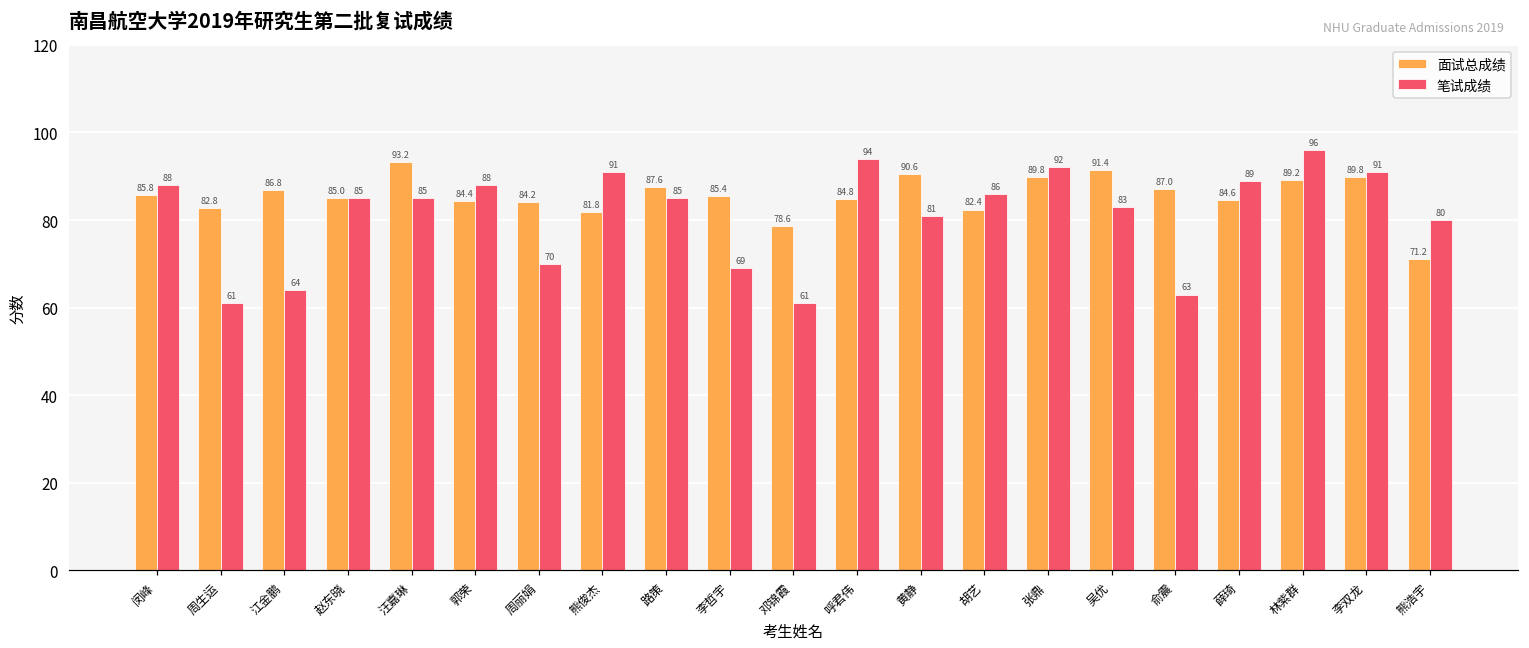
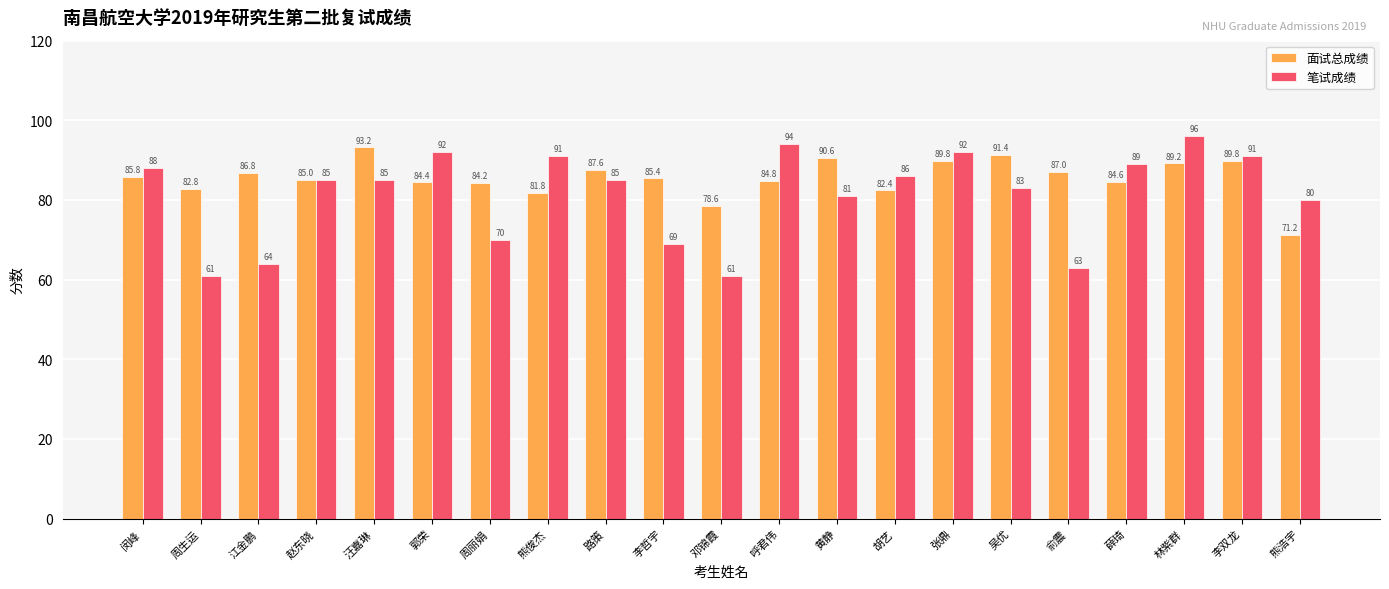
  {
    "面试总成绩": {
      "闵峰": 85.8,
      "周生运": 82.8,
      "江金鹏": 86.8,
      "赵东晓": 85.0,
      "汪嘉琳": 93.2,
      "郭荣": 84.4,
      "周丽娟": 84.2,
      "熊俊杰": 81.8,
      "路策": 87.6,
      "李哲宇": 85.4,
      "邓锦霞": 78.6,
      "呼君伟": 84.8,
      "黄静": 90.6,
      "胡艺": 82.4,
      "张鼎": 89.8,
      "吴优": 91.4,
      "俞震": 87.0,
      "薛琦": 84.6,
      "林紫群": 89.2,
      "李双龙": 89.8,
      "熊浩宇": 71.2
    },
    "笔试成绩": {
      "闵峰": 88,
      "周生运": 61,
      "江金鹏": 64,
      "赵东晓": 85,
      "汪嘉琳": 85,
-     "郭荣": 88,
+     "郭荣": 92,
      "周丽娟": 70,
      "熊俊杰": 91,
      "路策": 85,
      "李哲宇": 69,
      "邓锦霞": 61,
      "呼君伟": 94,
      "黄静": 81,
      "胡艺": 86,
      "张鼎": 92,
      "吴优": 83,
      "俞震": 63,
      "薛琦": 89,
      "林紫群": 96,
      "李双龙": 91,
      "熊浩宇": 80
    }
  }
